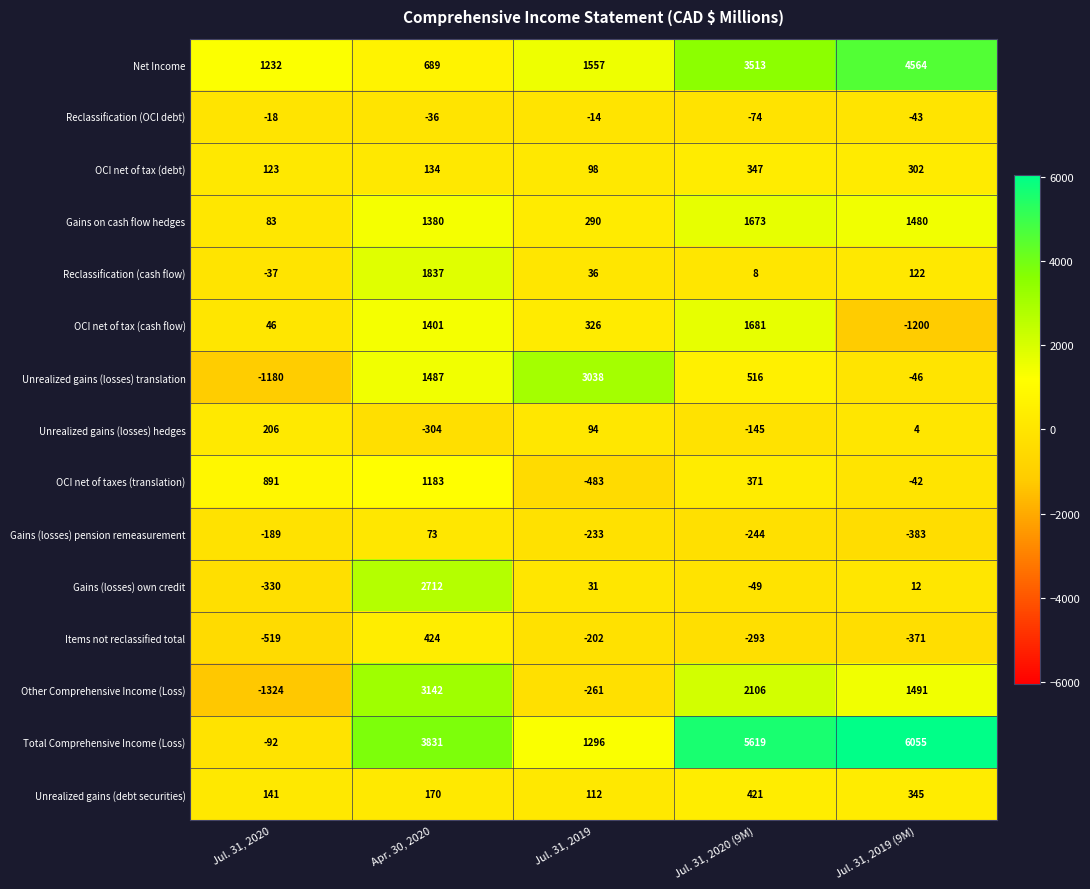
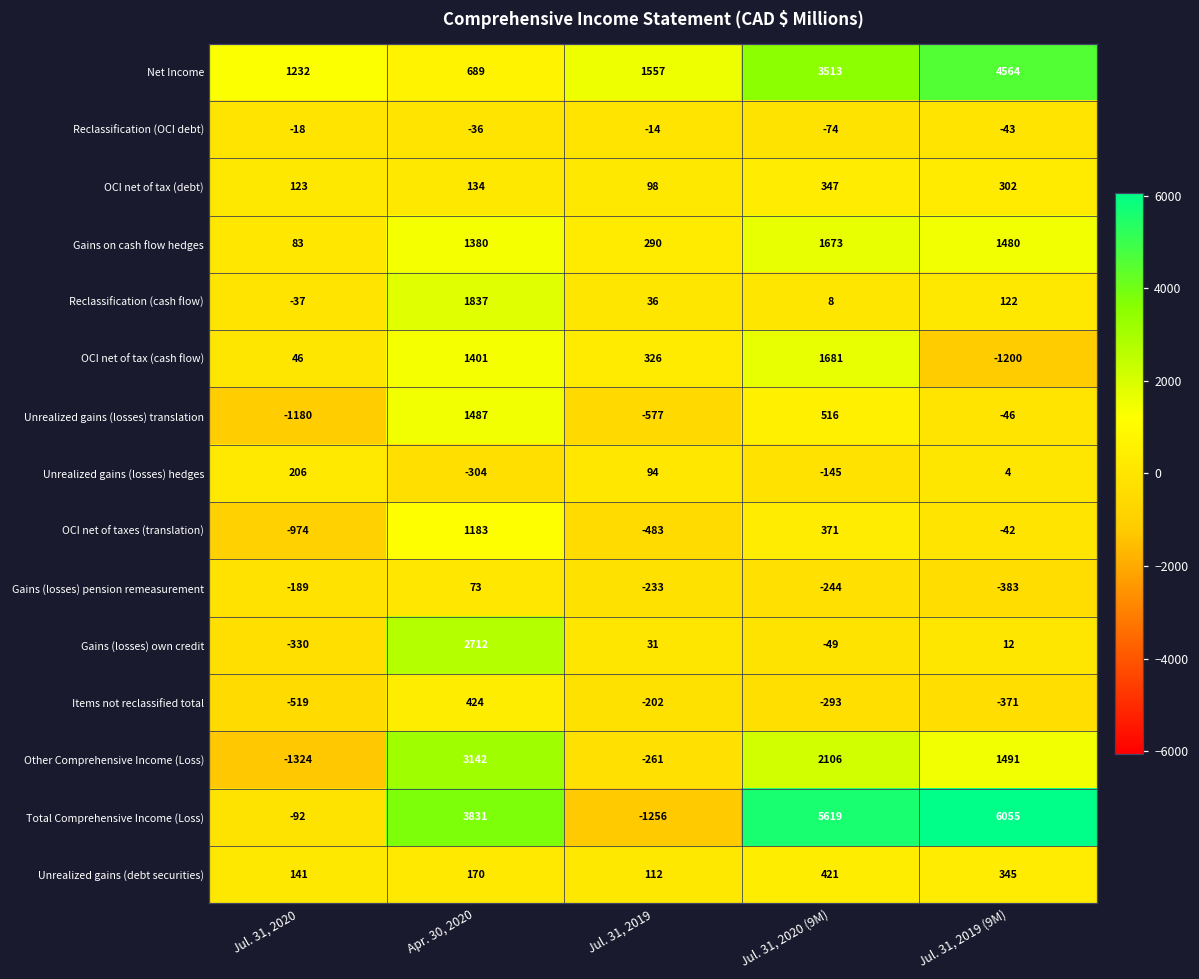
  {
    "Net Income": {
      "Jul. 31, 2020": 1232,
      "Apr. 30, 2020": 689,
      "Jul. 31, 2019": 1557,
      "Jul. 31, 2020 (9M)": 3513,
      "Jul. 31, 2019 (9M)": 4564
    },
    "Reclassification (OCI debt)": {
      "Jul. 31, 2020": -18,
      "Apr. 30, 2020": -36,
      "Jul. 31, 2019": -14,
      "Jul. 31, 2020 (9M)": -74,
      "Jul. 31, 2019 (9M)": -43
    },
    "OCI net of tax (debt)": {
      "Jul. 31, 2020": 123,
      "Apr. 30, 2020": 134,
      "Jul. 31, 2019": 98,
      "Jul. 31, 2020 (9M)": 347,
      "Jul. 31, 2019 (9M)": 302
    },
    "Gains on cash flow hedges": {
      "Jul. 31, 2020": 83,
      "Apr. 30, 2020": 1380,
      "Jul. 31, 2019": 290,
      "Jul. 31, 2020 (9M)": 1673,
      "Jul. 31, 2019 (9M)": 1480
    },
    "Reclassification (cash flow)": {
      "Jul. 31, 2020": -37,
      "Apr. 30, 2020": 1837,
      "Jul. 31, 2019": 36,
      "Jul. 31, 2020 (9M)": 8,
      "Jul. 31, 2019 (9M)": 122
    },
    "OCI net of tax (cash flow)": {
      "Jul. 31, 2020": 46,
      "Apr. 30, 2020": 1401,
      "Jul. 31, 2019": 326,
      "Jul. 31, 2020 (9M)": 1681,
      "Jul. 31, 2019 (9M)": -1200
    },
    "Unrealized gains (losses) translation": {
      "Jul. 31, 2020": -1180,
      "Apr. 30, 2020": 1487,
-     "Jul. 31, 2019": 3038,
+     "Jul. 31, 2019": -577,
      "Jul. 31, 2020 (9M)": 516,
      "Jul. 31, 2019 (9M)": -46
    },
    "Unrealized gains (losses) hedges": {
      "Jul. 31, 2020": 206,
      "Apr. 30, 2020": -304,
      "Jul. 31, 2019": 94,
      "Jul. 31, 2020 (9M)": -145,
      "Jul. 31, 2019 (9M)": 4
    },
    "OCI net of taxes (translation)": {
-     "Jul. 31, 2020": 891,
+     "Jul. 31, 2020": -974,
      "Apr. 30, 2020": 1183,
      "Jul. 31, 2019": -483,
      "Jul. 31, 2020 (9M)": 371,
      "Jul. 31, 2019 (9M)": -42
    },
    "Gains (losses) pension remeasurement": {
      "Jul. 31, 2020": -189,
      "Apr. 30, 2020": 73,
      "Jul. 31, 2019": -233,
      "Jul. 31, 2020 (9M)": -244,
      "Jul. 31, 2019 (9M)": -383
    },
    "Gains (losses) own credit": {
      "Jul. 31, 2020": -330,
      "Apr. 30, 2020": 2712,
      "Jul. 31, 2019": 31,
      "Jul. 31, 2020 (9M)": -49,
      "Jul. 31, 2019 (9M)": 12
    },
    "Items not reclassified total": {
      "Jul. 31, 2020": -519,
      "Apr. 30, 2020": 424,
      "Jul. 31, 2019": -202,
      "Jul. 31, 2020 (9M)": -293,
      "Jul. 31, 2019 (9M)": -371
    },
    "Other Comprehensive Income (Loss)": {
      "Jul. 31, 2020": -1324,
      "Apr. 30, 2020": 3142,
      "Jul. 31, 2019": -261,
      "Jul. 31, 2020 (9M)": 2106,
      "Jul. 31, 2019 (9M)": 1491
    },
    "Total Comprehensive Income (Loss)": {
      "Jul. 31, 2020": -92,
      "Apr. 30, 2020": 3831,
-     "Jul. 31, 2019": 1296,
+     "Jul. 31, 2019": -1256,
      "Jul. 31, 2020 (9M)": 5619,
      "Jul. 31, 2019 (9M)": 6055
    },
    "Unrealized gains (debt securities)": {
      "Jul. 31, 2020": 141,
      "Apr. 30, 2020": 170,
      "Jul. 31, 2019": 112,
      "Jul. 31, 2020 (9M)": 421,
      "Jul. 31, 2019 (9M)": 345
    }
  }
